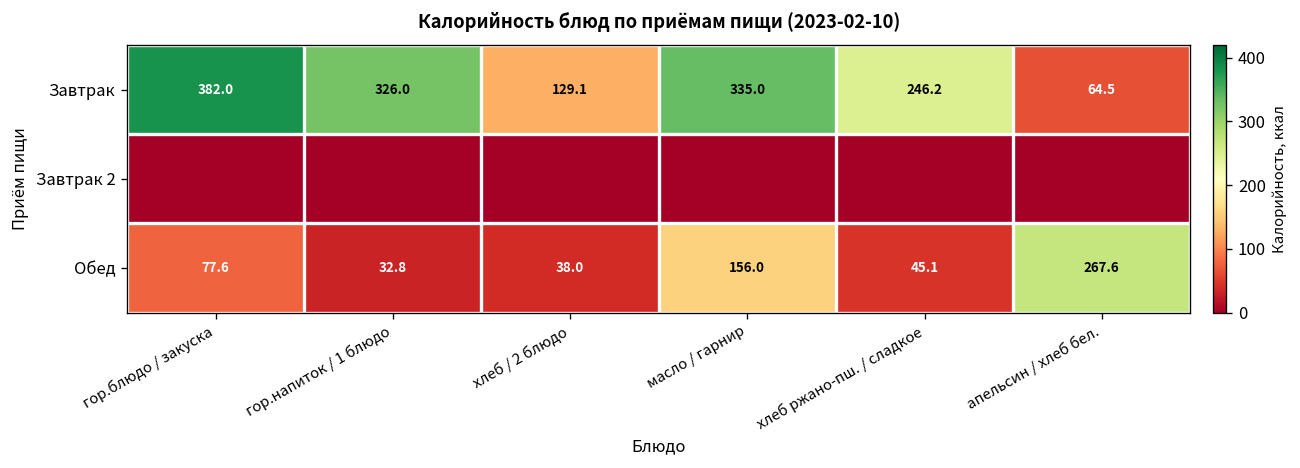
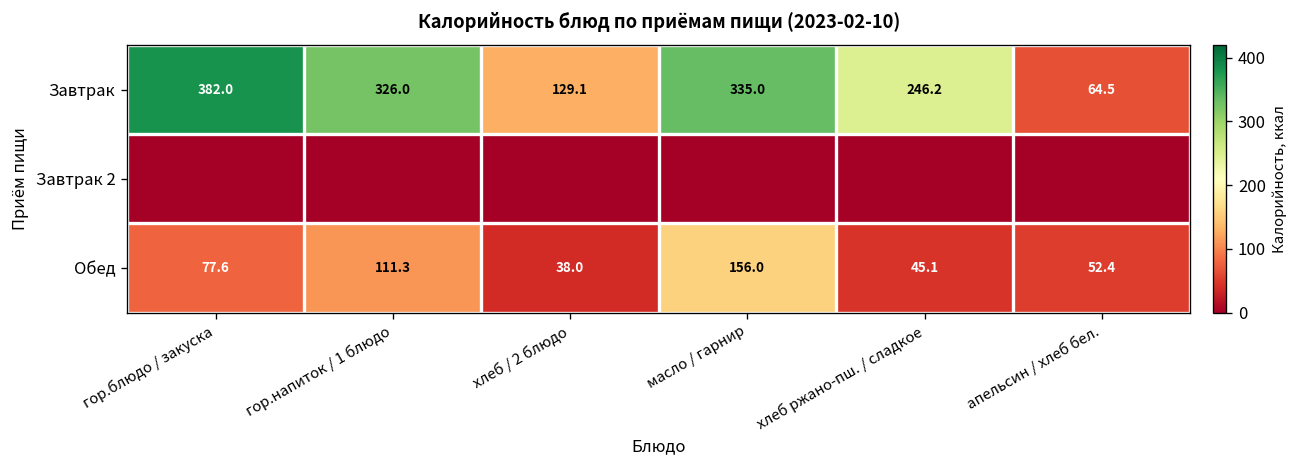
  {
    "Завтрак": {
      "гор.блюдо / закуска": 382.0,
      "гор.напиток / 1 блюдо": 326.0,
      "хлеб / 2 блюдо": 129.1,
      "масло / гарнир": 335.0,
      "хлеб ржано-пш. / сладкое": 246.2,
      "апельсин / хлеб бел.": 64.5
    },
    "Обед": {
      "гор.блюдо / закуска": 77.6,
-     "гор.напиток / 1 блюдо": 32.8,
+     "гор.напиток / 1 блюдо": 111.3,
      "хлеб / 2 блюдо": 38.0,
      "масло / гарнир": 156.0,
      "хлеб ржано-пш. / сладкое": 45.1,
-     "апельсин / хлеб бел.": 267.6
+     "апельсин / хлеб бел.": 52.4
    }
  }
